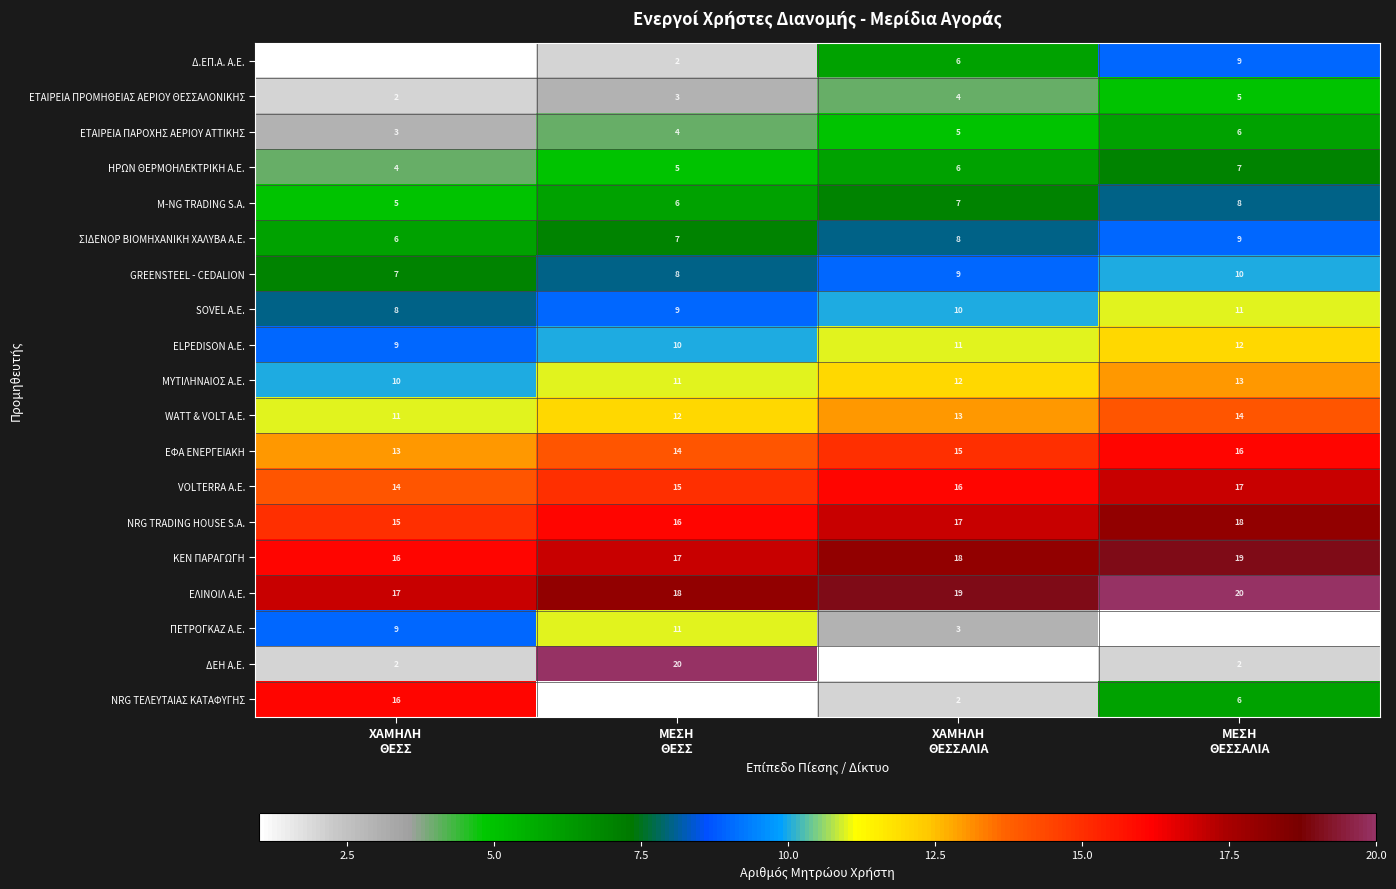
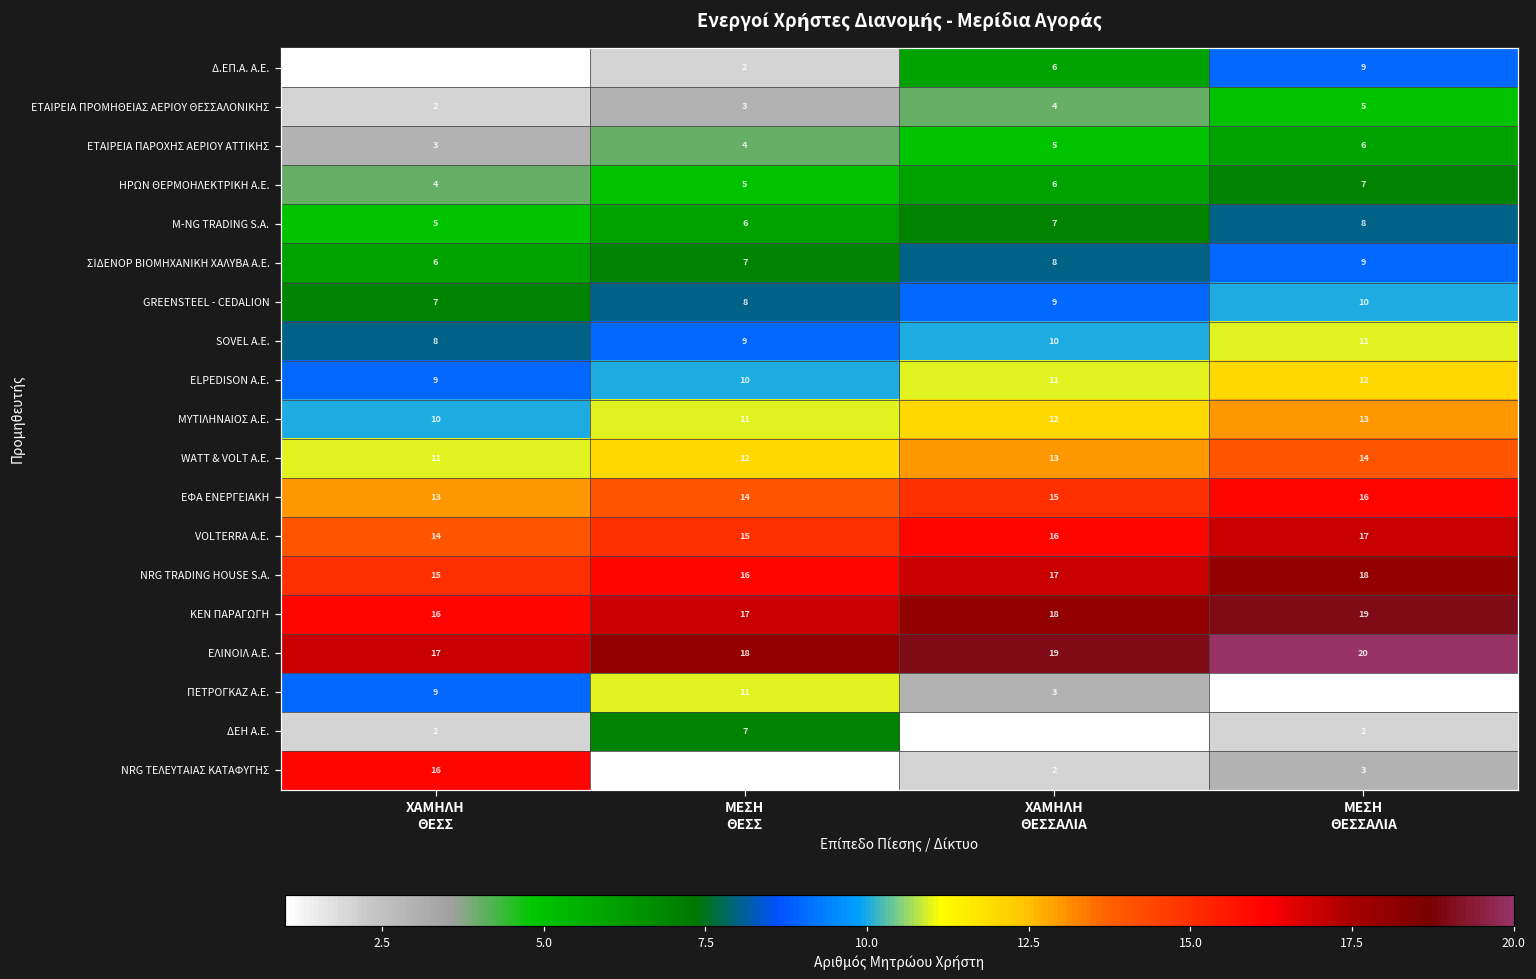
  {
    "Δ.ΕΠ.Α. Α.Ε.": {
      "ΧΑΜΗΛΗ ΘΕΣΣΑΛΙΑ": 6,
      "ΜΕΣΗ ΘΕΣΣΑΛΙΑ": 9
    },
    "ΕΤΑΙΡΕΙΑ ΠΡΟΜΗΘΕΙΑΣ ΑΕΡΙΟΥ ΘΕΣΣΑΛΟΝΙΚΗΣ": {
      "ΜΕΣΗ ΘΕΣΣ": 3,
      "ΧΑΜΗΛΗ ΘΕΣΣΑΛΙΑ": 4,
      "ΜΕΣΗ ΘΕΣΣΑΛΙΑ": 5
    },
    "ΕΤΑΙΡΕΙΑ ΠΑΡΟΧΗΣ ΑΕΡΙΟΥ ΑΤΤΙΚΗΣ": {
      "ΧΑΜΗΛΗ ΘΕΣΣ": 3,
      "ΜΕΣΗ ΘΕΣΣ": 4,
      "ΧΑΜΗΛΗ ΘΕΣΣΑΛΙΑ": 5,
      "ΜΕΣΗ ΘΕΣΣΑΛΙΑ": 6
    },
    "ΗΡΩΝ ΘΕΡΜΟΗΛΕΚΤΡΙΚΗ Α.Ε.": {
      "ΧΑΜΗΛΗ ΘΕΣΣ": 4,
      "ΜΕΣΗ ΘΕΣΣ": 5,
      "ΧΑΜΗΛΗ ΘΕΣΣΑΛΙΑ": 6,
      "ΜΕΣΗ ΘΕΣΣΑΛΙΑ": 7
    },
    "M-NG TRADING S.A.": {
      "ΧΑΜΗΛΗ ΘΕΣΣ": 5,
      "ΜΕΣΗ ΘΕΣΣ": 6,
      "ΧΑΜΗΛΗ ΘΕΣΣΑΛΙΑ": 7,
      "ΜΕΣΗ ΘΕΣΣΑΛΙΑ": 8
    },
    "ΣΙΔΕΝΟΡ ΒΙΟΜΗΧΑΝΙΚΗ ΧΑΛΥΒΑ Α.Ε.": {
      "ΧΑΜΗΛΗ ΘΕΣΣ": 6,
      "ΜΕΣΗ ΘΕΣΣ": 7,
      "ΧΑΜΗΛΗ ΘΕΣΣΑΛΙΑ": 8,
      "ΜΕΣΗ ΘΕΣΣΑΛΙΑ": 9
    },
    "GREENSTEEL - CEDALION": {
      "ΧΑΜΗΛΗ ΘΕΣΣ": 7,
      "ΜΕΣΗ ΘΕΣΣ": 8,
      "ΧΑΜΗΛΗ ΘΕΣΣΑΛΙΑ": 9,
      "ΜΕΣΗ ΘΕΣΣΑΛΙΑ": 10
    },
    "SOVEL A.E.": {
      "ΧΑΜΗΛΗ ΘΕΣΣ": 8,
      "ΜΕΣΗ ΘΕΣΣ": 9,
      "ΧΑΜΗΛΗ ΘΕΣΣΑΛΙΑ": 10,
      "ΜΕΣΗ ΘΕΣΣΑΛΙΑ": 11
    },
    "ELPEDISON Α.Ε.": {
      "ΧΑΜΗΛΗ ΘΕΣΣ": 9,
      "ΜΕΣΗ ΘΕΣΣ": 10,
      "ΧΑΜΗΛΗ ΘΕΣΣΑΛΙΑ": 11,
      "ΜΕΣΗ ΘΕΣΣΑΛΙΑ": 12
    },
    "ΜΥΤΙΛΗΝΑΙΟΣ Α.Ε.": {
      "ΧΑΜΗΛΗ ΘΕΣΣ": 10,
      "ΜΕΣΗ ΘΕΣΣ": 11,
      "ΧΑΜΗΛΗ ΘΕΣΣΑΛΙΑ": 12,
      "ΜΕΣΗ ΘΕΣΣΑΛΙΑ": 13
    },
    "WATT & VOLT Α.Ε.": {
      "ΧΑΜΗΛΗ ΘΕΣΣ": 11,
      "ΜΕΣΗ ΘΕΣΣ": 12,
      "ΧΑΜΗΛΗ ΘΕΣΣΑΛΙΑ": 13,
      "ΜΕΣΗ ΘΕΣΣΑΛΙΑ": 14
    },
    "ΕΦΑ ΕΝΕΡΓΕΙΑΚΗ": {
      "ΧΑΜΗΛΗ ΘΕΣΣ": 13,
      "ΜΕΣΗ ΘΕΣΣ": 14,
      "ΧΑΜΗΛΗ ΘΕΣΣΑΛΙΑ": 15,
      "ΜΕΣΗ ΘΕΣΣΑΛΙΑ": 16
    },
    "VOLTERRA A.E.": {
      "ΧΑΜΗΛΗ ΘΕΣΣ": 14,
      "ΜΕΣΗ ΘΕΣΣ": 15,
      "ΧΑΜΗΛΗ ΘΕΣΣΑΛΙΑ": 16,
      "ΜΕΣΗ ΘΕΣΣΑΛΙΑ": 17
    },
    "NRG TRADING HOUSE S.A.": {
      "ΧΑΜΗΛΗ ΘΕΣΣ": 15,
      "ΜΕΣΗ ΘΕΣΣ": 16,
      "ΧΑΜΗΛΗ ΘΕΣΣΑΛΙΑ": 17,
      "ΜΕΣΗ ΘΕΣΣΑΛΙΑ": 18
    },
    "ΚΕΝ ΠΑΡΑΓΩΓΗ": {
      "ΧΑΜΗΛΗ ΘΕΣΣ": 16,
      "ΜΕΣΗ ΘΕΣΣ": 17,
      "ΧΑΜΗΛΗ ΘΕΣΣΑΛΙΑ": 18,
      "ΜΕΣΗ ΘΕΣΣΑΛΙΑ": 19
    },
    "ΕΛΙΝΟΙΛ Α.Ε.": {
      "ΧΑΜΗΛΗ ΘΕΣΣ": 17,
      "ΜΕΣΗ ΘΕΣΣ": 18,
      "ΧΑΜΗΛΗ ΘΕΣΣΑΛΙΑ": 19,
      "ΜΕΣΗ ΘΕΣΣΑΛΙΑ": 20
    },
    "ΠΕΤΡΟΓΚΑΖ Α.Ε.": {
      "ΧΑΜΗΛΗ ΘΕΣΣ": 9,
      "ΜΕΣΗ ΘΕΣΣ": 11,
      "ΧΑΜΗΛΗ ΘΕΣΣΑΛΙΑ": 3
    },
    "ΔΕΗ Α.Ε.": {
-     "ΜΕΣΗ ΘΕΣΣ": 20
+     "ΜΕΣΗ ΘΕΣΣ": 7
    },
    "NRG ΤΕΛΕΥΤΑΙΑΣ ΚΑΤΑΦΥΓΗΣ": {
      "ΧΑΜΗΛΗ ΘΕΣΣ": 16,
-     "ΜΕΣΗ ΘΕΣΣΑΛΙΑ": 6
+     "ΜΕΣΗ ΘΕΣΣΑΛΙΑ": 3
    }
  }
